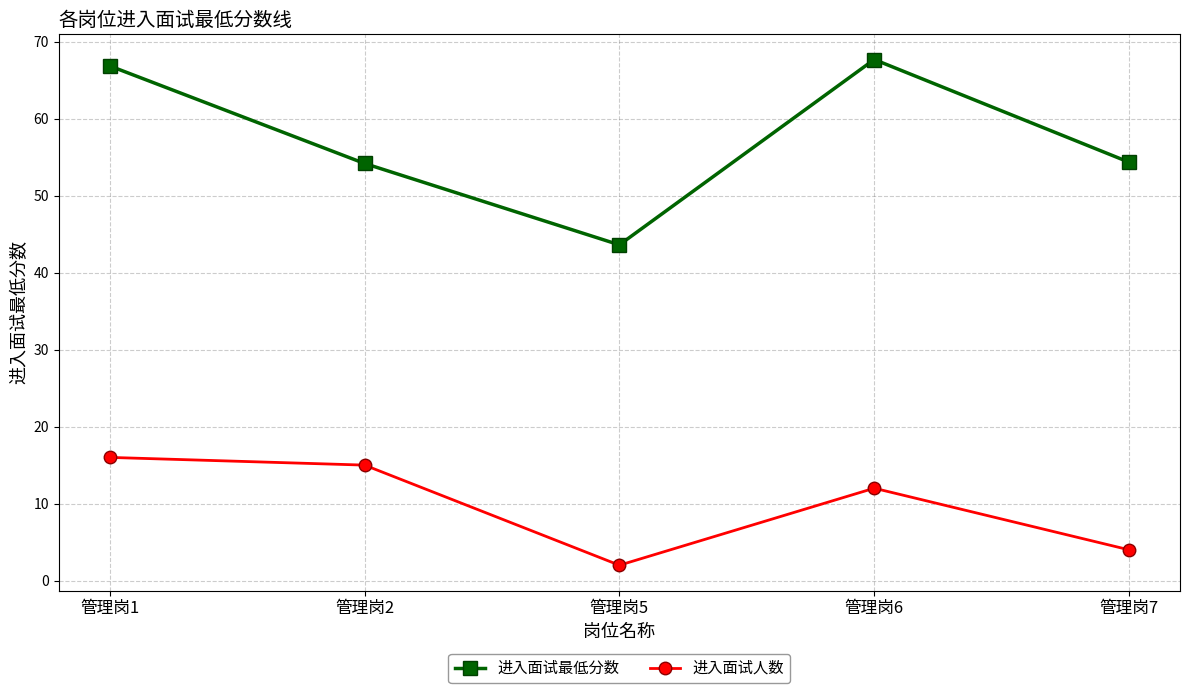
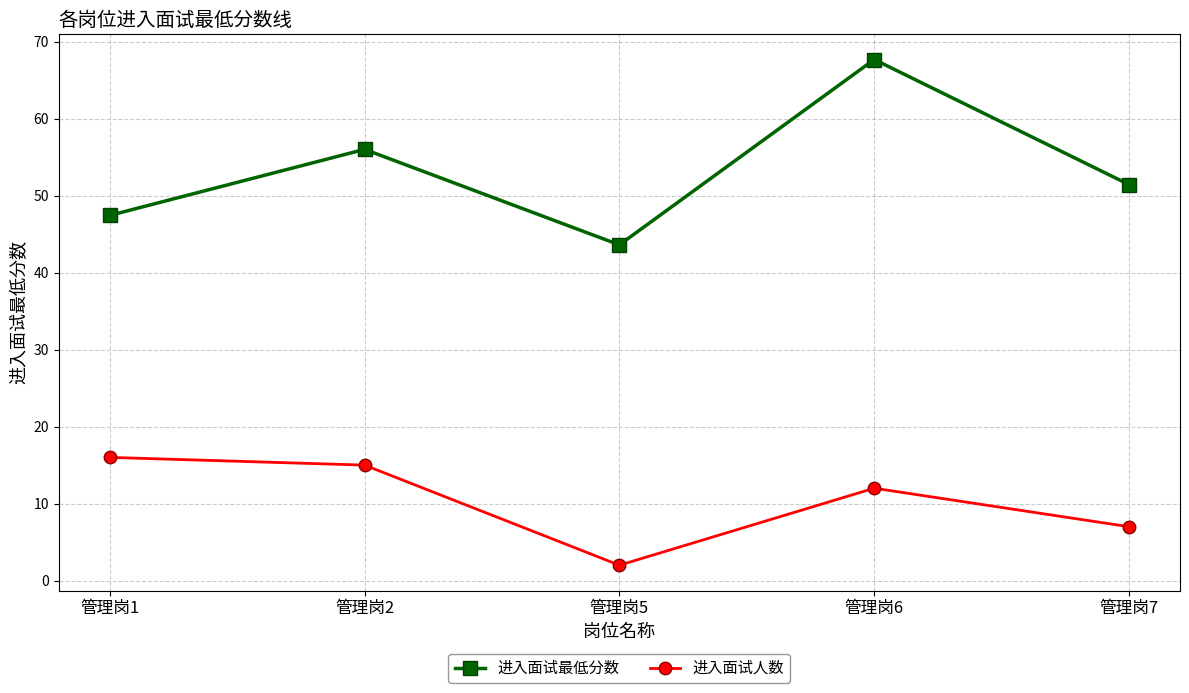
  {
    "进入面试最低分数": {
-     "管理岗1": 67,
-     "管理岗2": 54,
+     "管理岗1": 47,
+     "管理岗2": 56,
      "管理岗5": 44,
      "管理岗6": 68,
-     "管理岗7": 54
+     "管理岗7": 51
    },
    "进入面试人数": {
      "管理岗1": 16,
      "管理岗2": 15,
      "管理岗5": 2,
      "管理岗6": 12,
-     "管理岗7": 4
+     "管理岗7": 7
    }
  }
